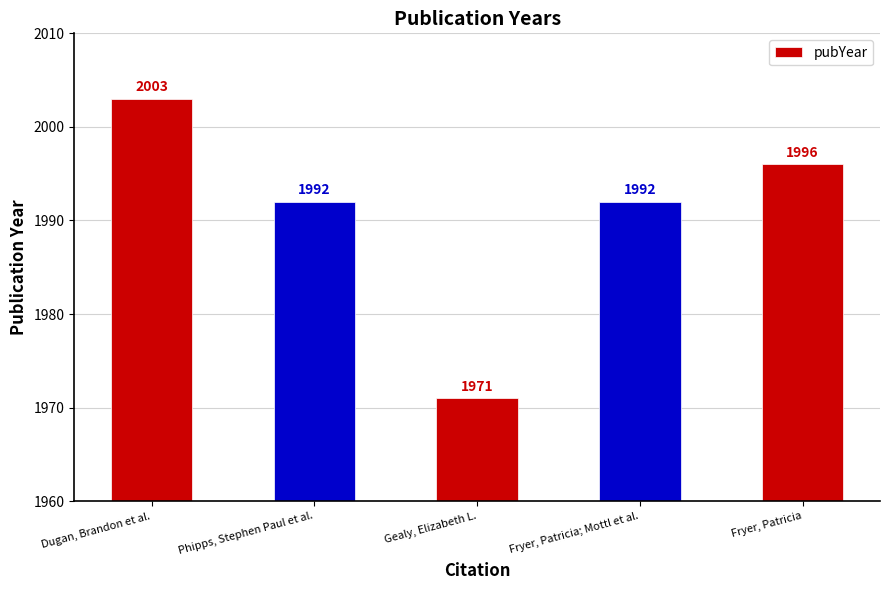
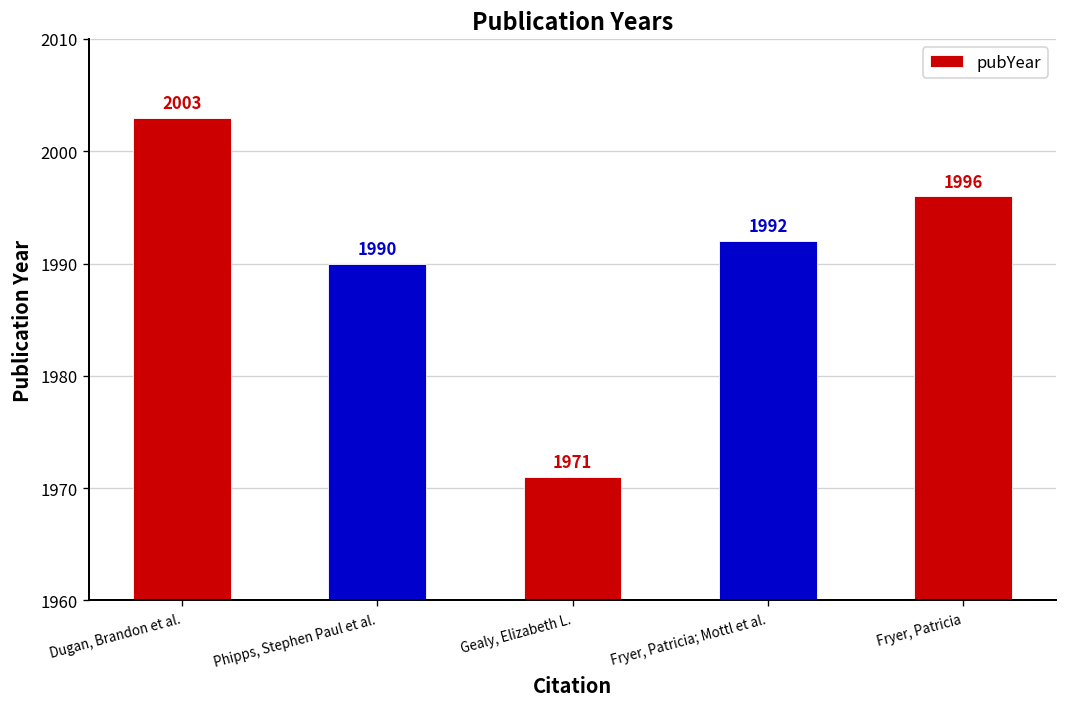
  {
    "Dugan, Brandon et al.": 2003,
-   "Phipps, Stephen Paul et al.": 1992,
+   "Phipps, Stephen Paul et al.": 1990,
    "Gealy, Elizabeth L.": 1971,
    "Fryer, Patricia; Mottl et al.": 1992,
    "Fryer, Patricia": 1996
  }
